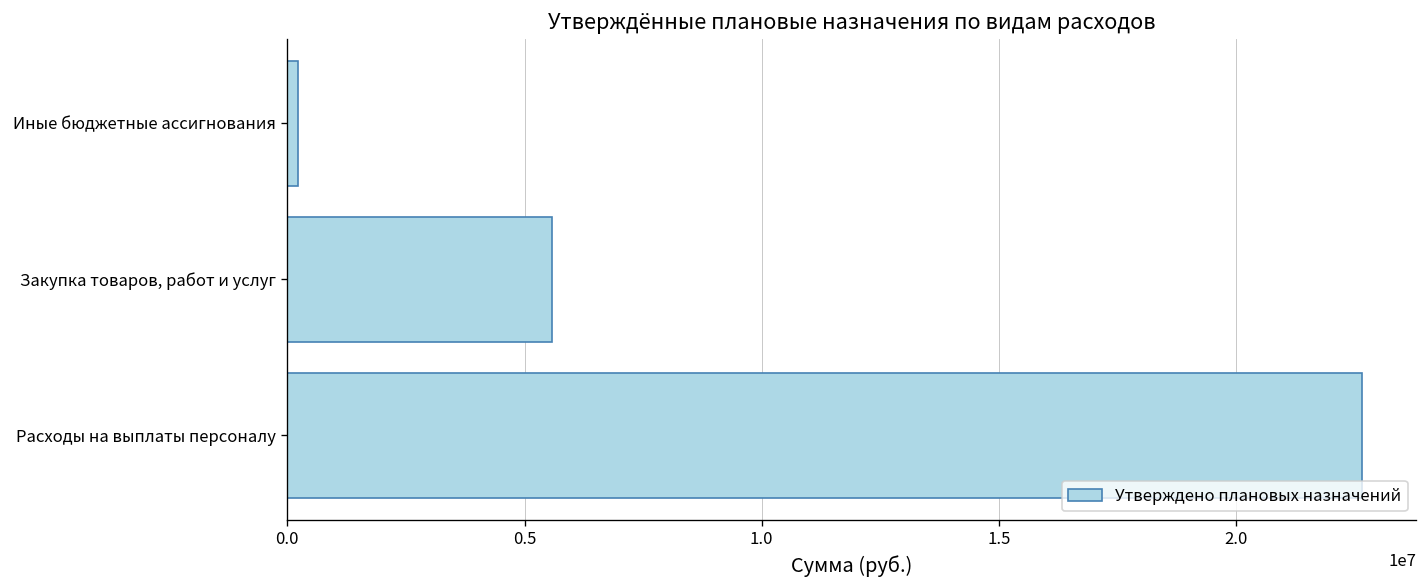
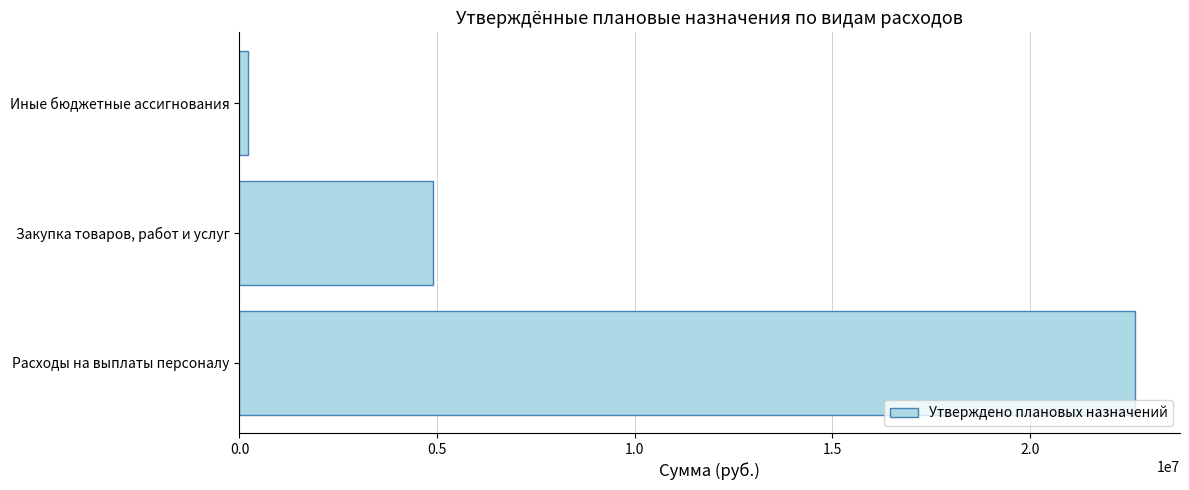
  {
    "Иные бюджетные ассигнования": 200000,
-   "Закупка товаров, работ и услуг": 5600000,
+   "Закупка товаров, работ и услуг": 4900000,
    "Расходы на выплаты персоналу": 22700000
  }
